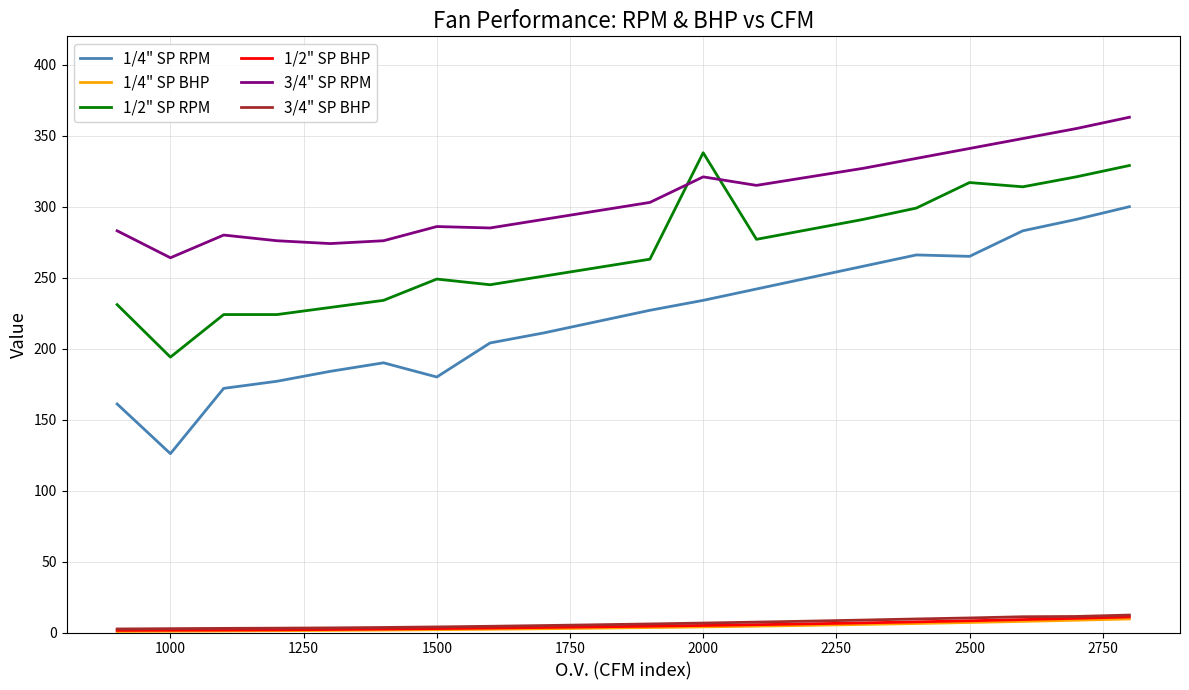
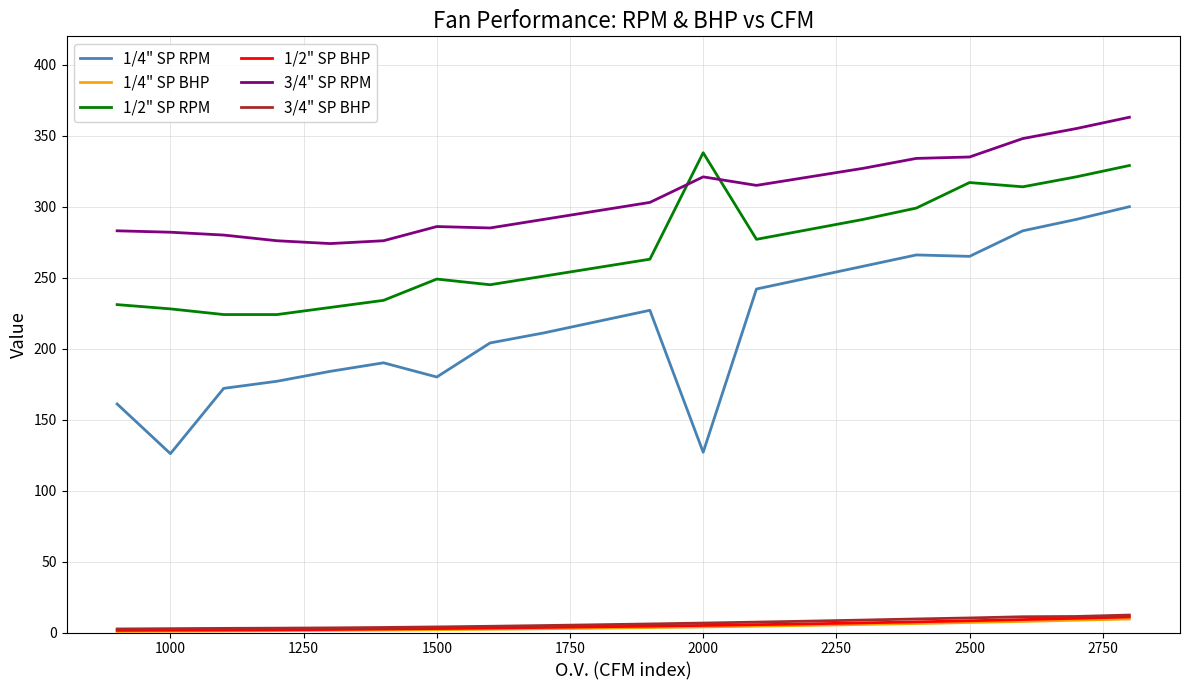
  {
    "1/4\" SP RPM": {
      "1000": 126,
      "1500": 180,
-     "2000": 234,
+     "2000": 127,
      "2500": 265
    },
    "1/2\" SP RPM": {
-     "1000": 194,
+     "1000": 228,
      "1500": 249,
      "2000": 338,
      "2500": 317
    },
    "3/4\" SP RPM": {
-     "1000": 264,
+     "1000": 282,
      "1500": 286,
      "2000": 321,
-     "2500": 341
+     "2500": 335
    },
    "3/4\" SP BHP": {
      "2500": 10
    }
  }
